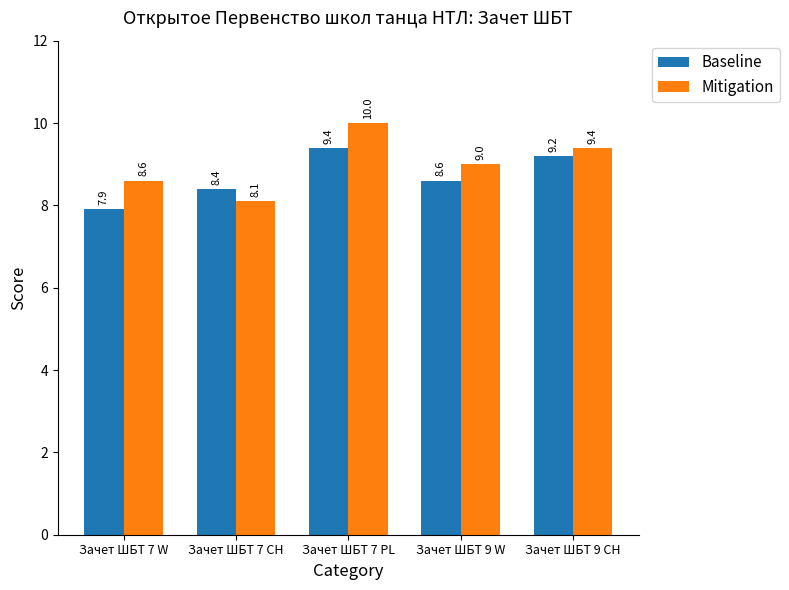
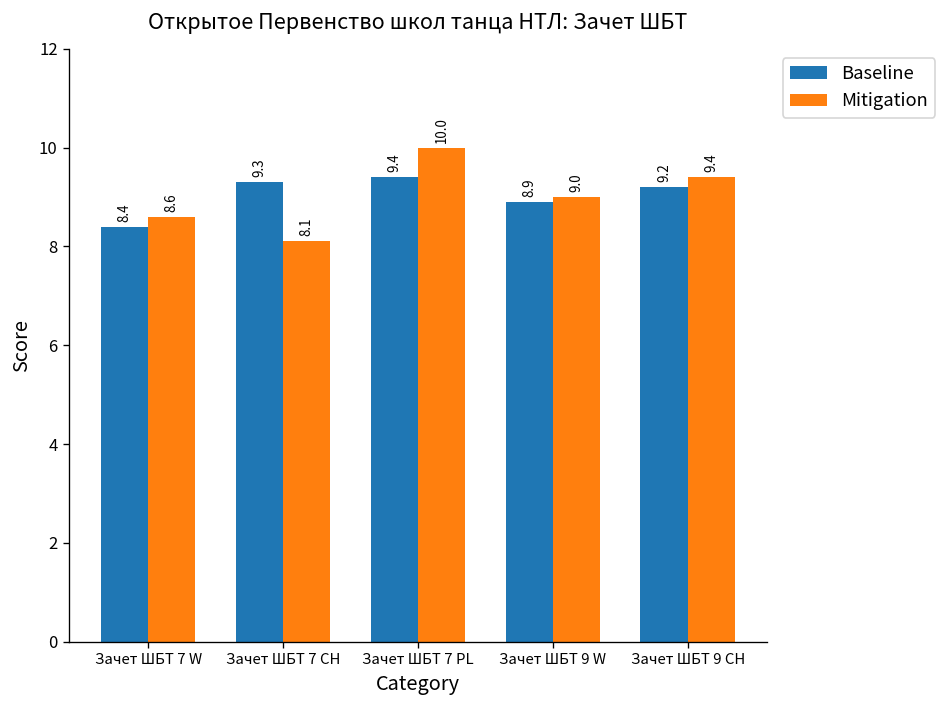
  {
    "Baseline": {
-     "Зачет ШБТ 7 W": 7.9,
-     "Зачет ШБТ 7 CH": 8.4,
+     "Зачет ШБТ 7 W": 8.4,
+     "Зачет ШБТ 7 CH": 9.3,
      "Зачет ШБТ 7 PL": 9.4,
-     "Зачет ШБТ 9 W": 8.6,
+     "Зачет ШБТ 9 W": 8.9,
      "Зачет ШБТ 9 CH": 9.2
    },
    "Mitigation": {
      "Зачет ШБТ 7 W": 8.6,
      "Зачет ШБТ 7 CH": 8.1,
      "Зачет ШБТ 7 PL": 10.0,
      "Зачет ШБТ 9 W": 9.0,
      "Зачет ШБТ 9 CH": 9.4
    }
  }
